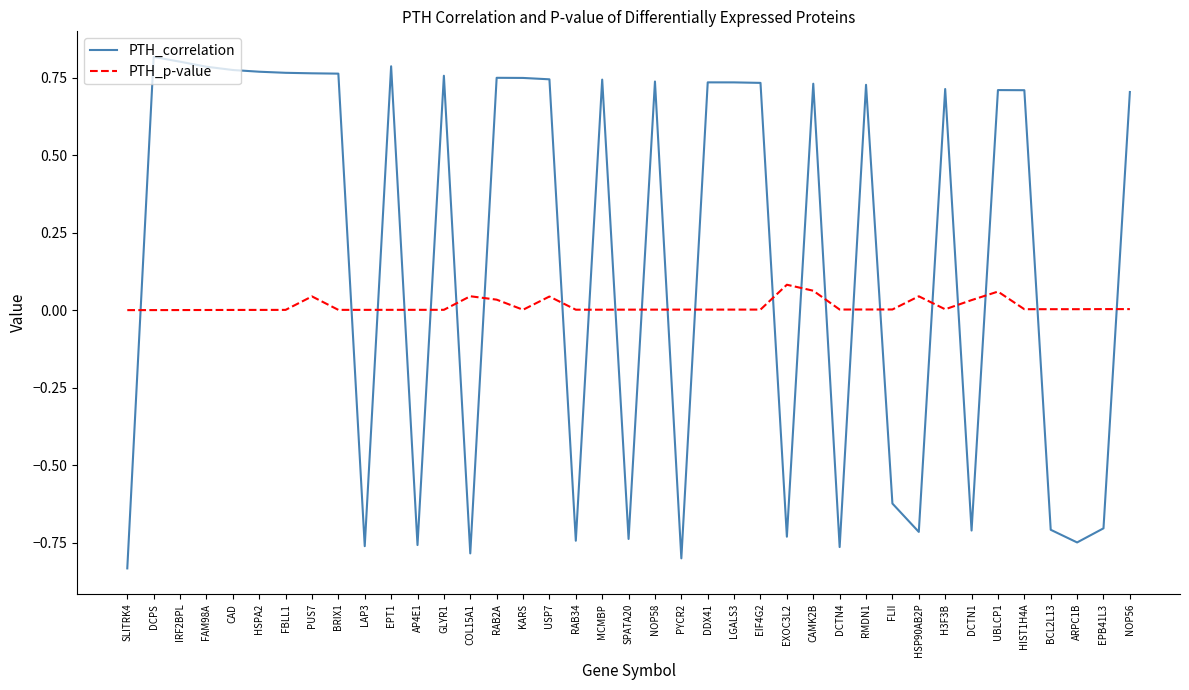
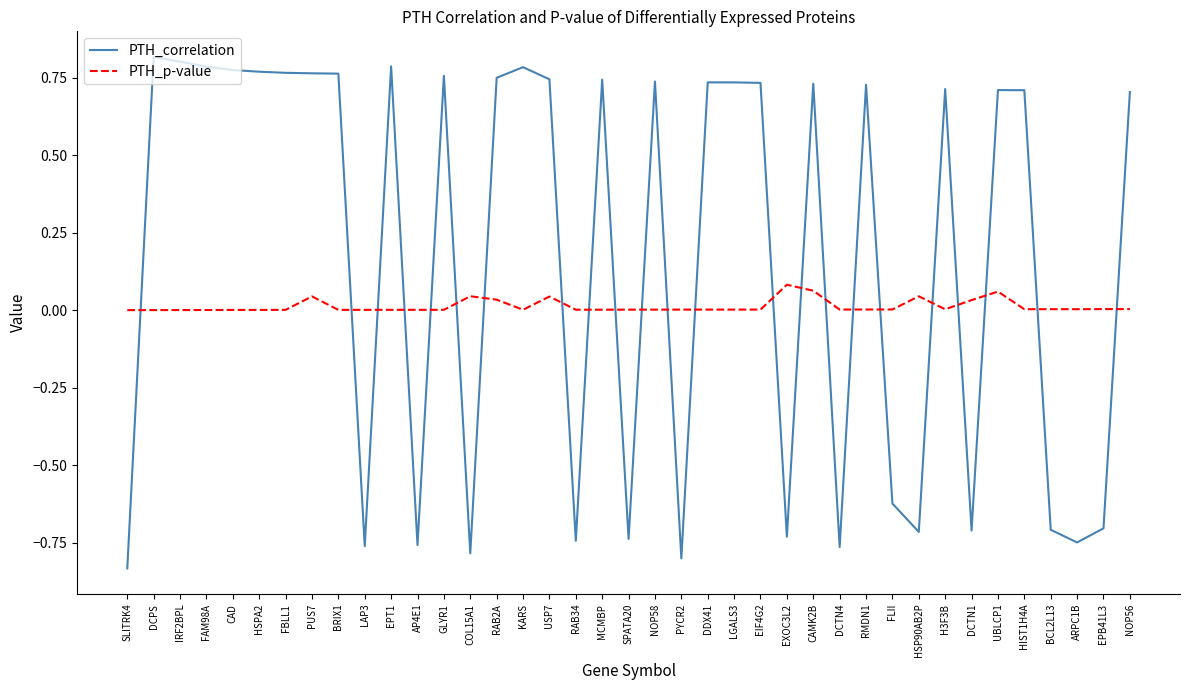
  {
    "PTH_correlation": {
      "SLITRK4": -0.83,
      "HSPA2": 0.77,
      "FBLL1": 0.77,
      "PUS7": 0.76,
      "BRIX1": 0.76,
      "LAP3": -0.76,
      "EPT1": 0.79,
      "AP4E1": -0.76,
      "GLYR1": 0.76,
      "COL15A1": -0.78,
      "RAB2A": 0.75,
-     "KARS": 0.75,
+     "KARS": 0.78,
      "USP7": 0.74,
      "RAB34": -0.74,
      "MCMBP": 0.74,
      "SPATA20": -0.74,
      "NOP58": 0.74,
      "PYCR2": -0.80,
      "DDX41": 0.73,
      "LGALS3": 0.73,
      "EIF4G2": 0.73,
      "EXOC3L2": -0.73,
      "CAMK2B": 0.73,
      "DCTN4": -0.76,
      "RMDN1": 0.73,
      "FLII": -0.62,
      "HSP90AB2P": -0.72,
      "H3F3B": 0.71,
      "DCTN1": -0.71,
      "UBLCP1": 0.71,
      "HIST1H4A": 0.71,
      "BCL2L13": -0.71,
      "ARPC1B": -0.75,
      "EPB41L3": -0.70,
      "NOP56": 0.70
    },
    "PTH_p-value": {
      "SLITRK4": 0.00,
      "DCPS": 0.00,
      "IRF2BPL": 0.00,
      "FAM98A": 0.00,
      "CAD": 0.00,
      "HSPA2": 0.00,
      "FBLL1": 0.00,
      "PUS7": 0.04,
      "BRIX1": 0.00,
      "LAP3": 0.00,
      "EPT1": 0.00,
      "AP4E1": 0.00,
      "GLYR1": 0.00,
      "COL15A1": 0.04,
      "RAB2A": 0.03,
      "KARS": 0.00,
      "USP7": 0.04,
      "RAB34": 0.00,
      "MCMBP": 0.00,
      "SPATA20": 0.00,
      "NOP58": 0.00,
      "PYCR2": 0.00,
      "DDX41": 0.00,
      "LGALS3": 0.00,
      "EIF4G2": 0.00,
      "EXOC3L2": 0.08,
      "CAMK2B": 0.06,
      "DCTN4": 0.00,
      "RMDN1": 0.00,
      "FLII": 0.00,
      "HSP90AB2P": 0.04,
      "H3F3B": 0.00,
      "DCTN1": 0.03,
      "UBLCP1": 0.06,
      "HIST1H4A": 0.00,
      "BCL2L13": 0.00,
      "ARPC1B": 0.00,
      "EPB41L3": 0.00,
      "NOP56": 0.00
    }
  }
